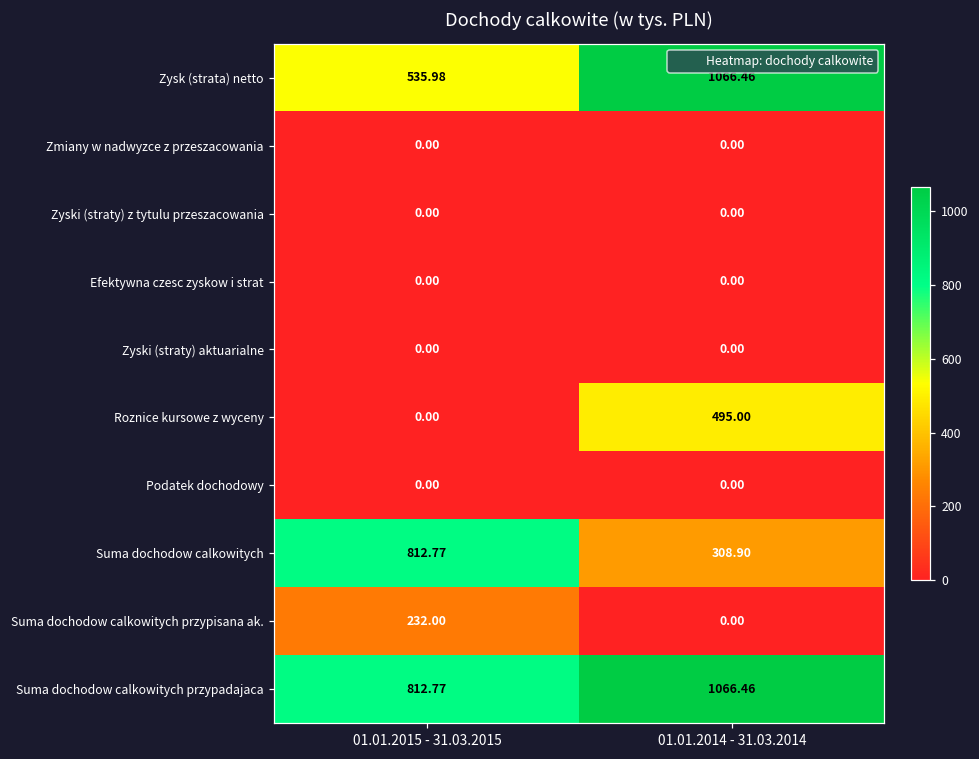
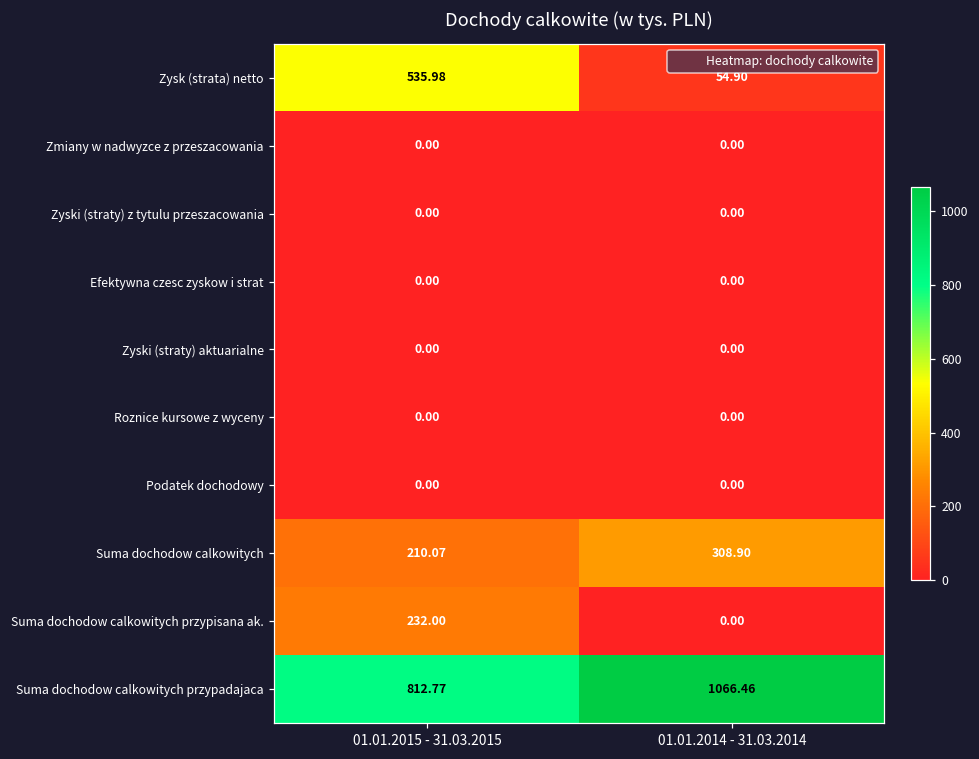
  {
    "Zysk (strata) netto": {
      "01.01.2015 - 31.03.2015": 535.98,
-     "01.01.2014 - 31.03.2014": 1066.46
+     "01.01.2014 - 31.03.2014": 54.90
    },
    "Zmiany w nadwyzce z przeszacowania": {
      "01.01.2015 - 31.03.2015": 0.00,
      "01.01.2014 - 31.03.2014": 0.00
    },
    "Zyski (straty) z tytulu przeszacowania": {
      "01.01.2015 - 31.03.2015": 0.00,
      "01.01.2014 - 31.03.2014": 0.00
    },
    "Efektywna czesc zyskow i strat": {
      "01.01.2015 - 31.03.2015": 0.00,
      "01.01.2014 - 31.03.2014": 0.00
    },
    "Zyski (straty) aktuarialne": {
      "01.01.2015 - 31.03.2015": 0.00,
      "01.01.2014 - 31.03.2014": 0.00
    },
    "Roznice kursowe z wyceny": {
      "01.01.2015 - 31.03.2015": 0.00,
-     "01.01.2014 - 31.03.2014": 495.00
+     "01.01.2014 - 31.03.2014": 0.00
    },
    "Podatek dochodowy": {
      "01.01.2015 - 31.03.2015": 0.00,
      "01.01.2014 - 31.03.2014": 0.00
    },
    "Suma dochodow calkowitych": {
-     "01.01.2015 - 31.03.2015": 812.77,
+     "01.01.2015 - 31.03.2015": 210.07,
      "01.01.2014 - 31.03.2014": 308.90
    },
    "Suma dochodow calkowitych przypisana ak.": {
      "01.01.2015 - 31.03.2015": 232.00,
      "01.01.2014 - 31.03.2014": 0.00
    },
    "Suma dochodow calkowitych przypadajaca": {
      "01.01.2015 - 31.03.2015": 812.77,
      "01.01.2014 - 31.03.2014": 1066.46
    }
  }
